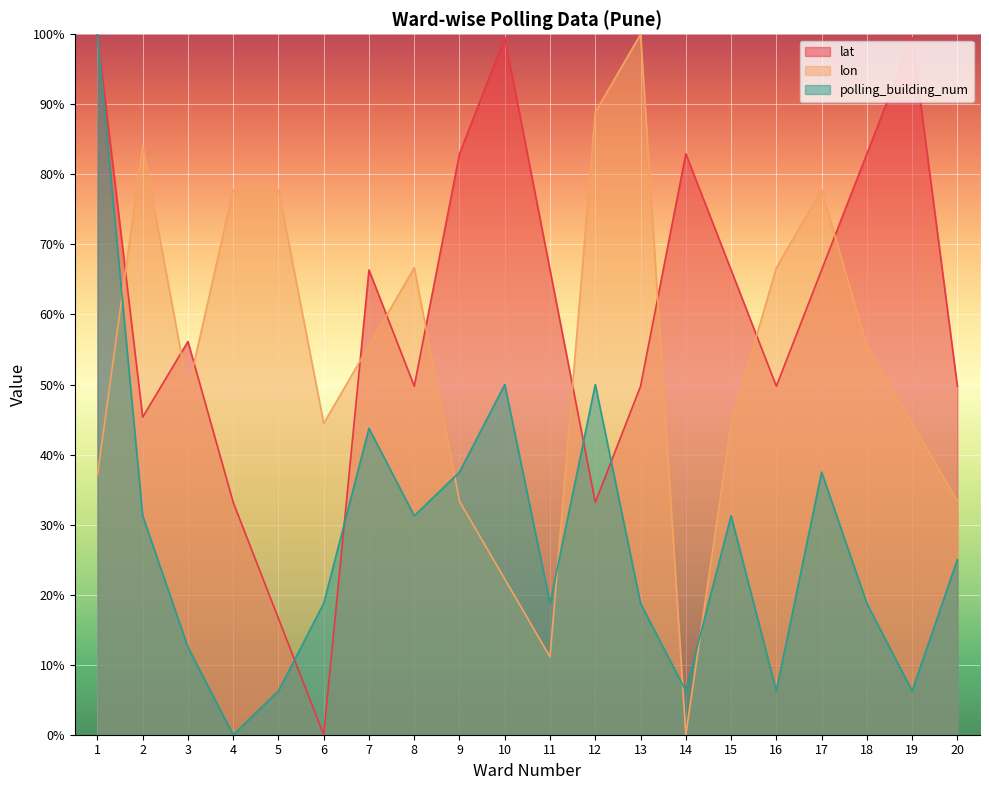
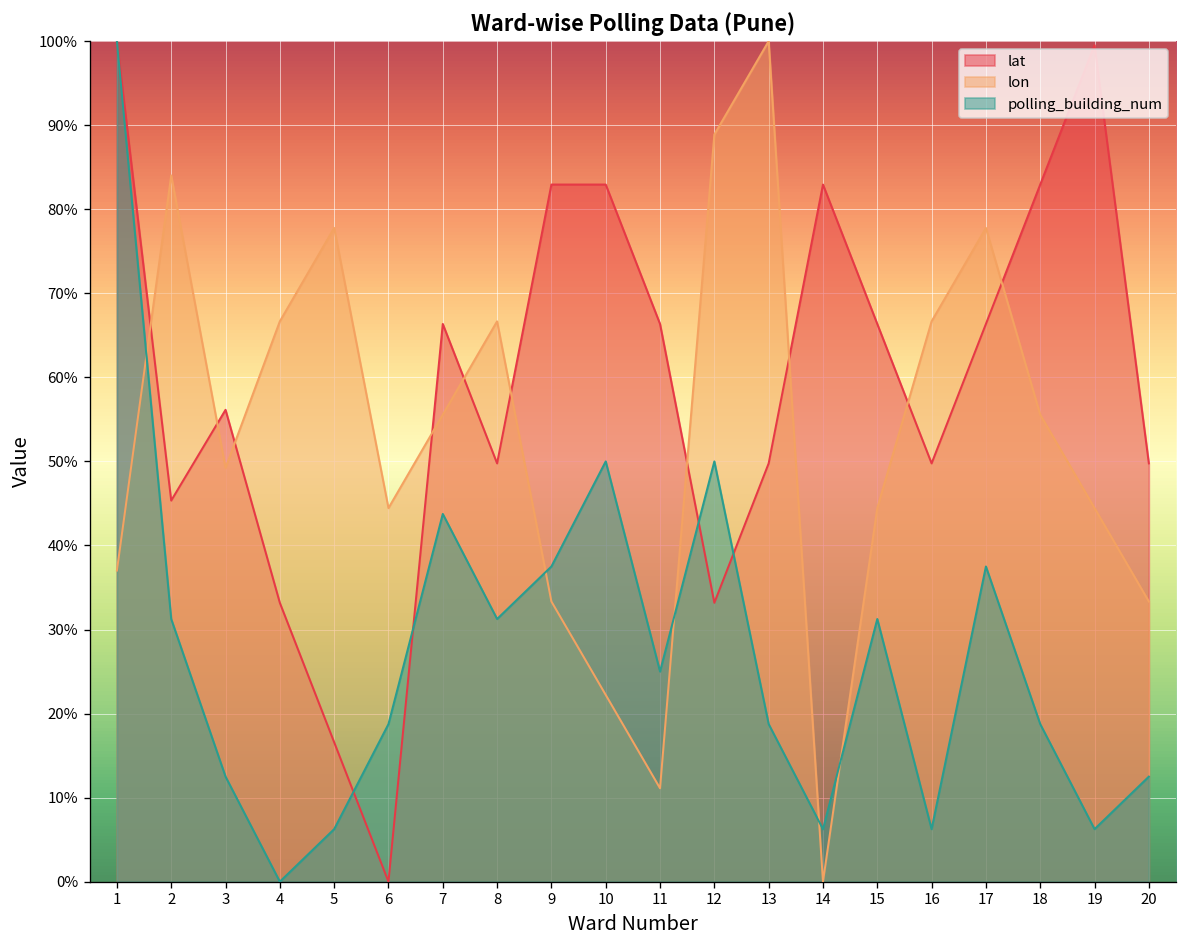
  {
    "lat": {
      "2": "45%",
      "3": "56%",
      "4": "33%",
      "5": "17%",
      "6": "0%",
      "7": "66%",
      "8": "50%",
      "9": "83%",
-     "10": "100%",
+     "10": "83%",
      "11": "66%",
      "12": "33%",
      "13": "50%",
      "14": "83%",
      "15": "66%",
      "16": "50%",
      "17": "66%",
      "18": "83%",
      "19": "100%",
      "20": "50%"
    },
    "lon": {
      "1": "37%",
      "2": "84%",
      "3": "49%",
-     "4": "78%",
+     "4": "67%",
      "5": "78%",
      "6": "44%",
      "7": "56%",
      "8": "67%",
      "9": "33%",
      "10": "22%",
      "11": "11%",
      "12": "89%",
      "13": "100%",
      "14": "0%",
      "15": "44%",
      "16": "67%",
      "17": "78%",
      "18": "56%",
      "19": "44%",
      "20": "33%"
    },
    "polling_building_num": {
      "2": "31%",
      "3": "13%",
      "4": "0%",
      "5": "6%",
      "6": "19%",
      "7": "44%",
      "8": "31%",
      "9": "38%",
      "10": "50%",
-     "11": "19%",
+     "11": "25%",
      "12": "50%",
      "13": "19%",
      "14": "6%",
      "15": "31%",
      "16": "6%",
      "17": "38%",
      "18": "19%",
      "19": "6%",
-     "20": "25%"
+     "20": "13%"
    }
  }
